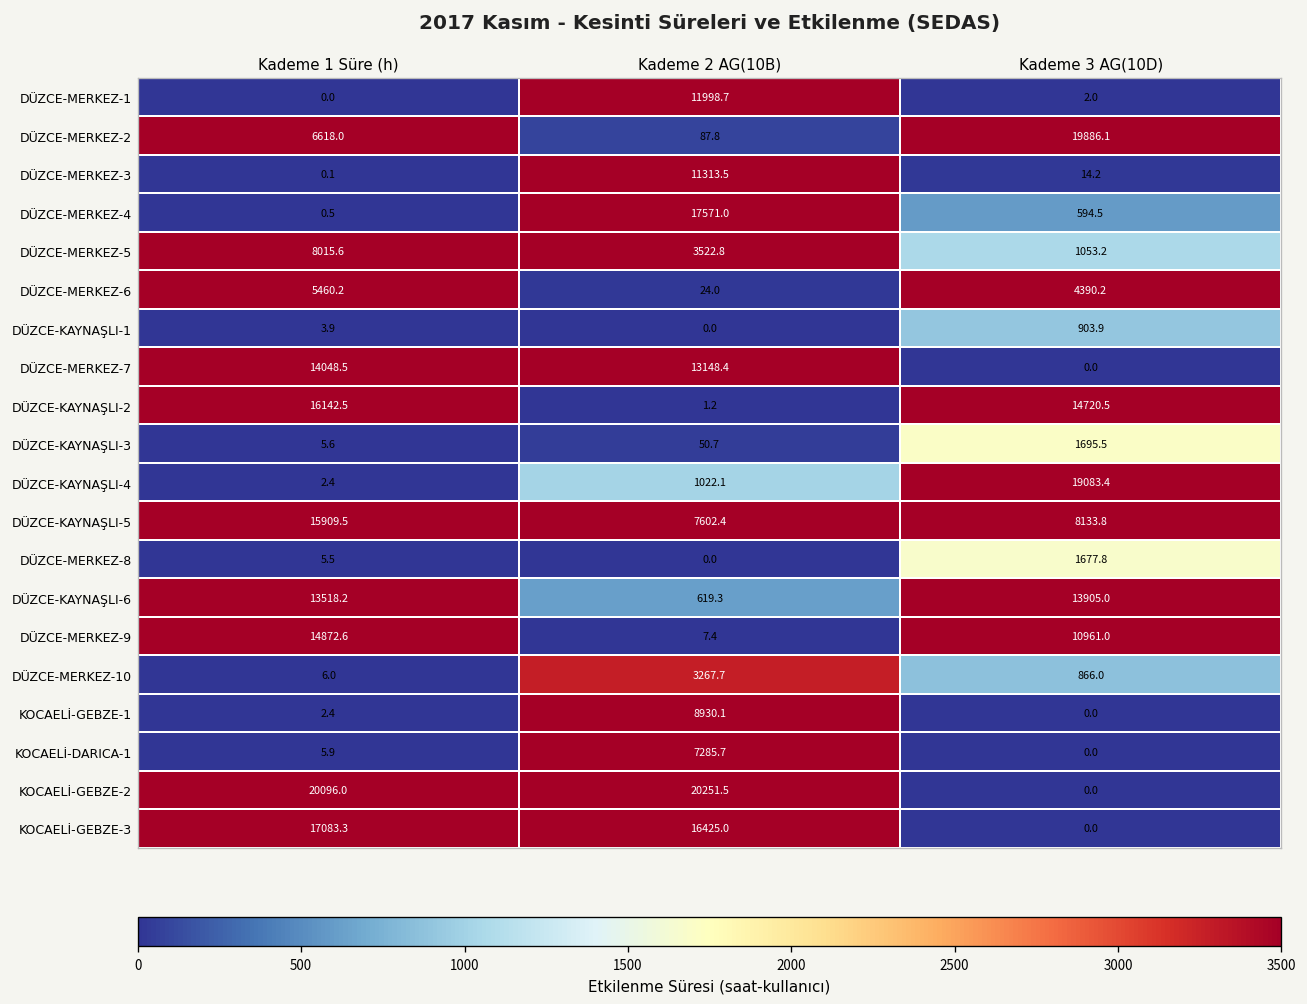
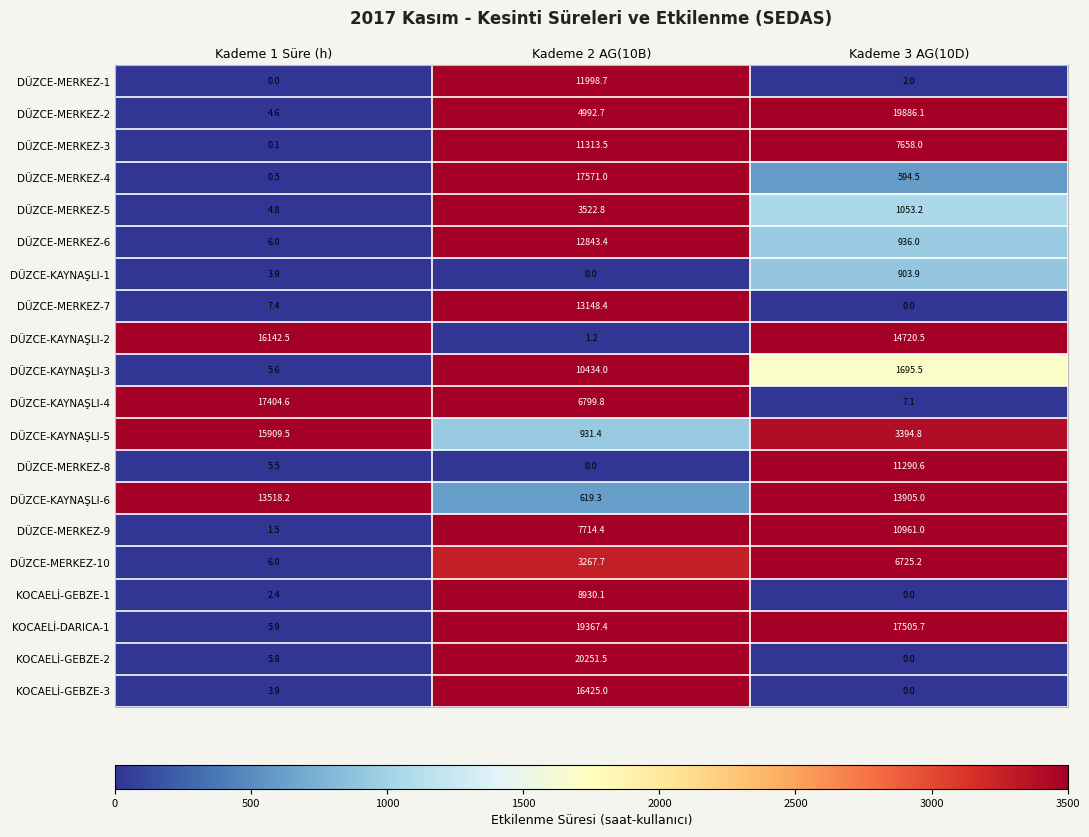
  {
    "DÜZCE-MERKEZ-1": {
      "Kademe 1 Süre (h)": 0.0,
      "Kademe 2 AG(10B)": 11998.7,
      "Kademe 3 AG(10D)": 2.0
    },
    "DÜZCE-MERKEZ-2": {
-     "Kademe 1 Süre (h)": 6618.0,
-     "Kademe 2 AG(10B)": 87.8,
+     "Kademe 1 Süre (h)": 4.6,
+     "Kademe 2 AG(10B)": 4992.7,
      "Kademe 3 AG(10D)": 19886.1
    },
    "DÜZCE-MERKEZ-3": {
      "Kademe 1 Süre (h)": 0.1,
      "Kademe 2 AG(10B)": 11313.5,
-     "Kademe 3 AG(10D)": 14.2
+     "Kademe 3 AG(10D)": 7658.0
    },
    "DÜZCE-MERKEZ-4": {
      "Kademe 1 Süre (h)": 0.5,
      "Kademe 2 AG(10B)": 17571.0,
      "Kademe 3 AG(10D)": 594.5
    },
    "DÜZCE-MERKEZ-5": {
-     "Kademe 1 Süre (h)": 8015.6,
+     "Kademe 1 Süre (h)": 4.8,
      "Kademe 2 AG(10B)": 3522.8,
      "Kademe 3 AG(10D)": 1053.2
    },
    "DÜZCE-MERKEZ-6": {
-     "Kademe 1 Süre (h)": 5460.2,
-     "Kademe 2 AG(10B)": 24.0,
-     "Kademe 3 AG(10D)": 4390.2
+     "Kademe 1 Süre (h)": 6.0,
+     "Kademe 2 AG(10B)": 12843.4,
+     "Kademe 3 AG(10D)": 936.0
    },
    "DÜZCE-KAYNAŞLI-1": {
      "Kademe 1 Süre (h)": 3.9,
      "Kademe 2 AG(10B)": 0.0,
      "Kademe 3 AG(10D)": 903.9
    },
    "DÜZCE-MERKEZ-7": {
-     "Kademe 1 Süre (h)": 14048.5,
+     "Kademe 1 Süre (h)": 7.4,
      "Kademe 2 AG(10B)": 13148.4,
      "Kademe 3 AG(10D)": 0.0
    },
    "DÜZCE-KAYNAŞLI-2": {
      "Kademe 1 Süre (h)": 16142.5,
      "Kademe 2 AG(10B)": 1.2,
      "Kademe 3 AG(10D)": 14720.5
    },
    "DÜZCE-KAYNAŞLI-3": {
      "Kademe 1 Süre (h)": 5.6,
-     "Kademe 2 AG(10B)": 50.7,
+     "Kademe 2 AG(10B)": 10434.0,
      "Kademe 3 AG(10D)": 1695.5
    },
    "DÜZCE-KAYNAŞLI-4": {
-     "Kademe 1 Süre (h)": 2.4,
-     "Kademe 2 AG(10B)": 1022.1,
-     "Kademe 3 AG(10D)": 19083.4
+     "Kademe 1 Süre (h)": 17404.6,
+     "Kademe 2 AG(10B)": 6799.8,
+     "Kademe 3 AG(10D)": 7.1
    },
    "DÜZCE-KAYNAŞLI-5": {
      "Kademe 1 Süre (h)": 15909.5,
-     "Kademe 2 AG(10B)": 7602.4,
-     "Kademe 3 AG(10D)": 8133.8
+     "Kademe 2 AG(10B)": 931.4,
+     "Kademe 3 AG(10D)": 3394.8
    },
    "DÜZCE-MERKEZ-8": {
      "Kademe 1 Süre (h)": 5.5,
      "Kademe 2 AG(10B)": 0.0,
-     "Kademe 3 AG(10D)": 1677.8
+     "Kademe 3 AG(10D)": 11290.6
    },
    "DÜZCE-KAYNAŞLI-6": {
      "Kademe 1 Süre (h)": 13518.2,
      "Kademe 2 AG(10B)": 619.3,
      "Kademe 3 AG(10D)": 13905.0
    },
    "DÜZCE-MERKEZ-9": {
-     "Kademe 1 Süre (h)": 14872.6,
-     "Kademe 2 AG(10B)": 7.4,
+     "Kademe 1 Süre (h)": 1.5,
+     "Kademe 2 AG(10B)": 7714.4,
      "Kademe 3 AG(10D)": 10961.0
    },
    "DÜZCE-MERKEZ-10": {
      "Kademe 1 Süre (h)": 6.0,
      "Kademe 2 AG(10B)": 3267.7,
-     "Kademe 3 AG(10D)": 866.0
+     "Kademe 3 AG(10D)": 6725.2
    },
    "KOCAELİ-GEBZE-1": {
      "Kademe 1 Süre (h)": 2.4,
      "Kademe 2 AG(10B)": 8930.1,
      "Kademe 3 AG(10D)": 0.0
    },
    "KOCAELİ-DARICA-1": {
      "Kademe 1 Süre (h)": 5.9,
-     "Kademe 2 AG(10B)": 7285.7,
-     "Kademe 3 AG(10D)": 0.0
+     "Kademe 2 AG(10B)": 19367.4,
+     "Kademe 3 AG(10D)": 17505.7
    },
    "KOCAELİ-GEBZE-2": {
-     "Kademe 1 Süre (h)": 20096.0,
+     "Kademe 1 Süre (h)": 5.8,
      "Kademe 2 AG(10B)": 20251.5,
      "Kademe 3 AG(10D)": 0.0
    },
    "KOCAELİ-GEBZE-3": {
-     "Kademe 1 Süre (h)": 17083.3,
+     "Kademe 1 Süre (h)": 3.9,
      "Kademe 2 AG(10B)": 16425.0,
      "Kademe 3 AG(10D)": 0.0
    }
  }
